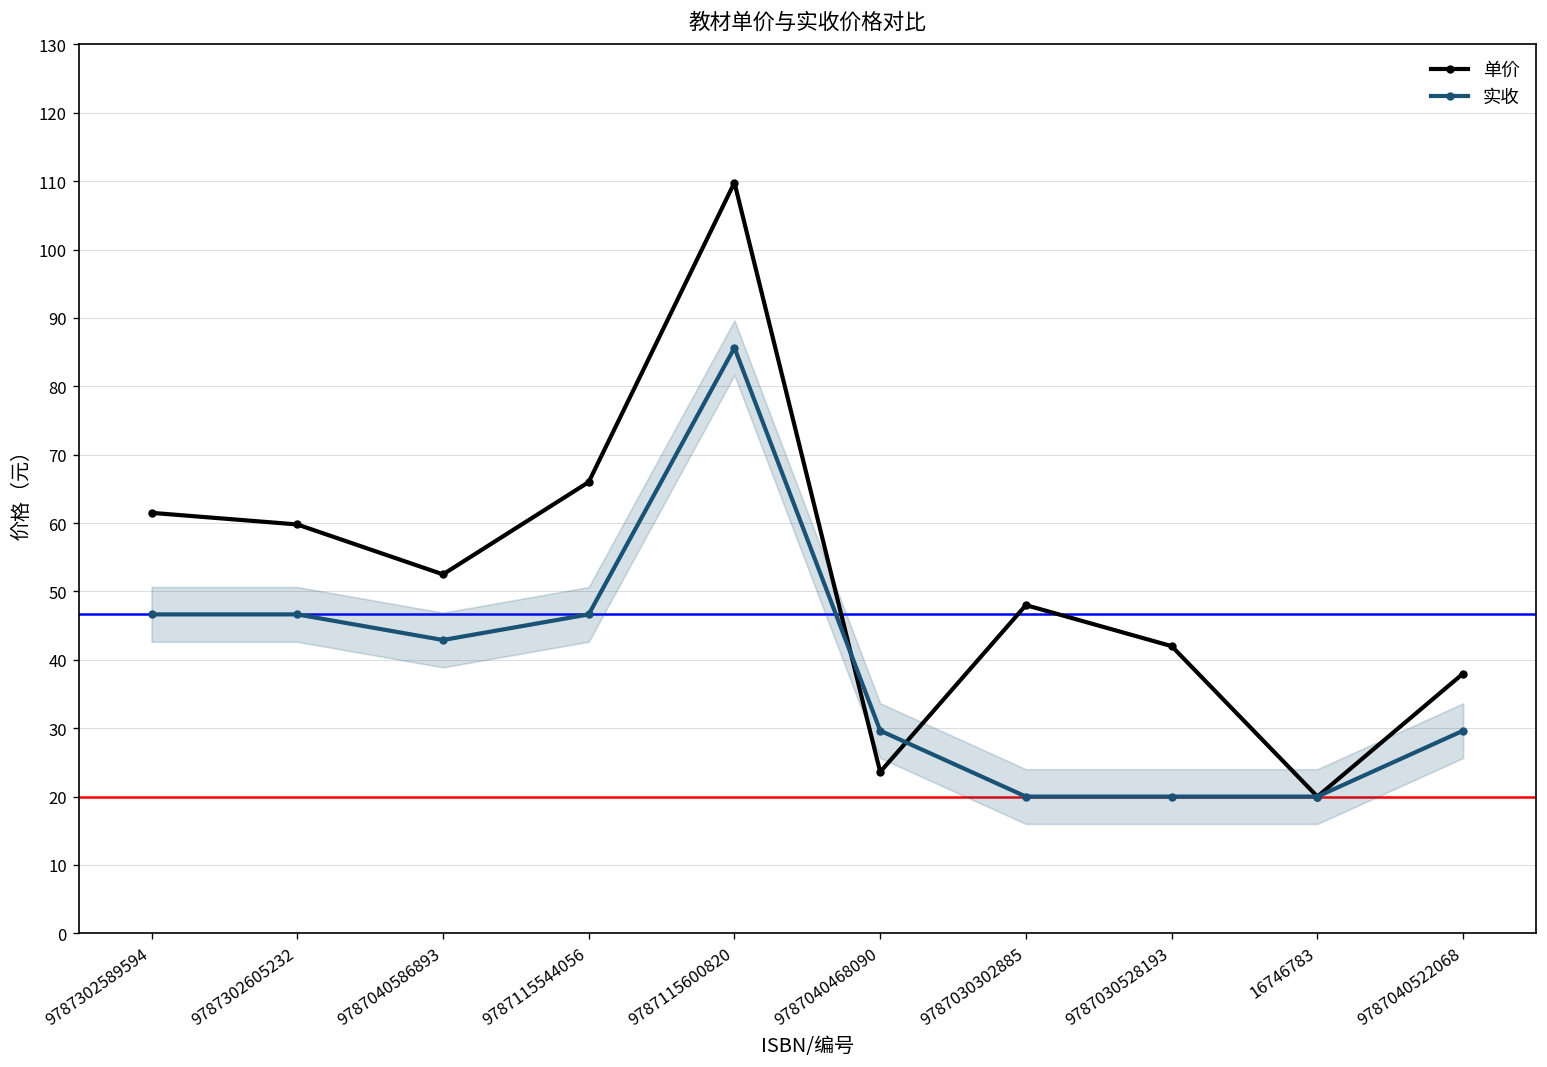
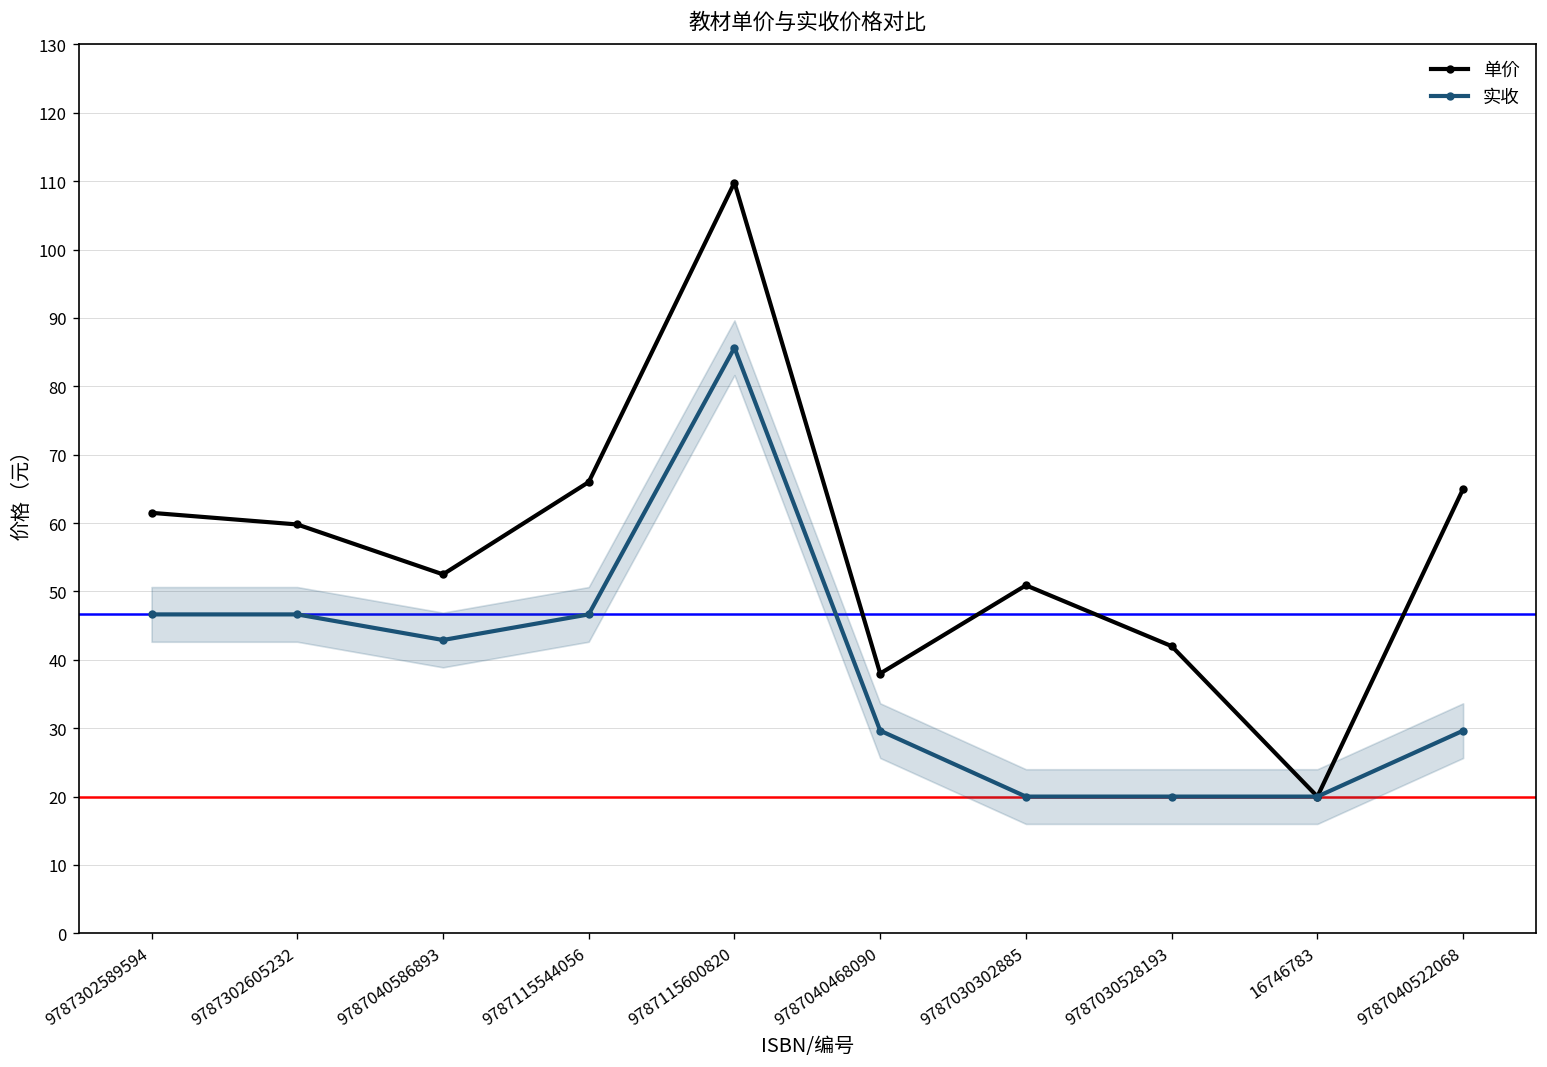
  {
    "单价": {
      "9787302589594": 62,
      "9787302605232": 60,
      "9787040586893": 53,
      "9787115544056": 66,
      "9787115600820": 110,
-     "9787040468090": 24,
-     "9787030302885": 48,
+     "9787040468090": 38,
+     "9787030302885": 51,
      "9787030528193": 42,
-     "9787040522068": 38
+     "9787040522068": 65
    }
  }
